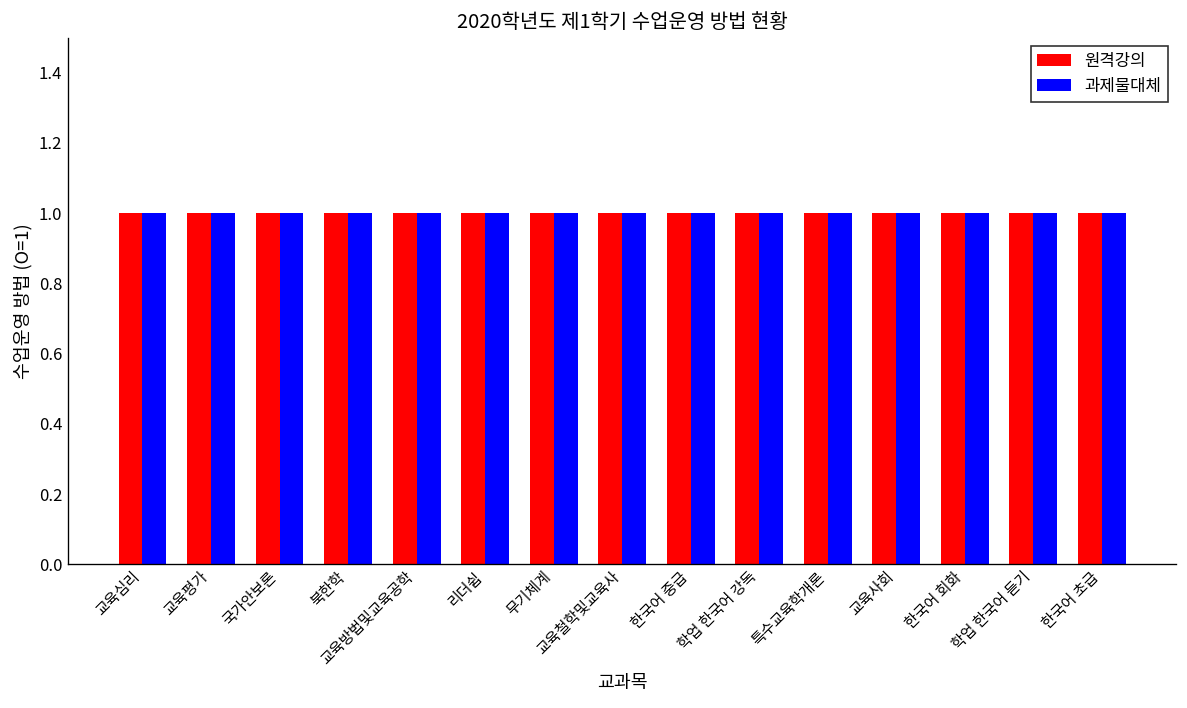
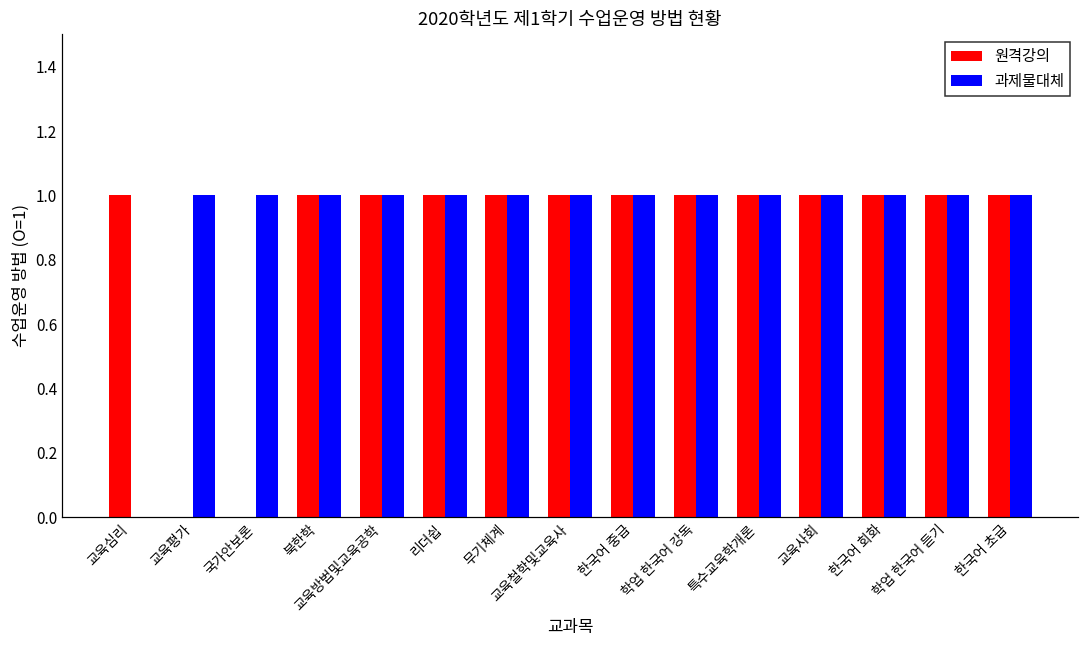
  {
    "원격강의": {
      "교육심리": 1,
-     "교육평가": 1,
-     "국가안보론": 1,
+     "교육평가": 0,
+     "국가안보론": 0,
      "북한학": 1,
      "교육방법및교육공학": 1,
      "리더쉽": 1,
      "무기체계": 1,
      "교육철학및교육사": 1,
      "한국어 중급": 1,
      "학업 한국어 강독": 1,
      "특수교육학개론": 1,
      "교육사회": 1,
      "한국어 회화": 1,
      "학업 한국어 듣기": 1,
      "한국어 초급": 1
    },
    "과제물대체": {
-     "교육심리": 1,
+     "교육심리": 0,
      "교육평가": 1,
      "국가안보론": 1,
      "북한학": 1,
      "교육방법및교육공학": 1,
      "리더쉽": 1,
      "무기체계": 1,
      "교육철학및교육사": 1,
      "한국어 중급": 1,
      "학업 한국어 강독": 1,
      "특수교육학개론": 1,
      "교육사회": 1,
      "한국어 회화": 1,
      "학업 한국어 듣기": 1,
      "한국어 초급": 1
    }
  }
